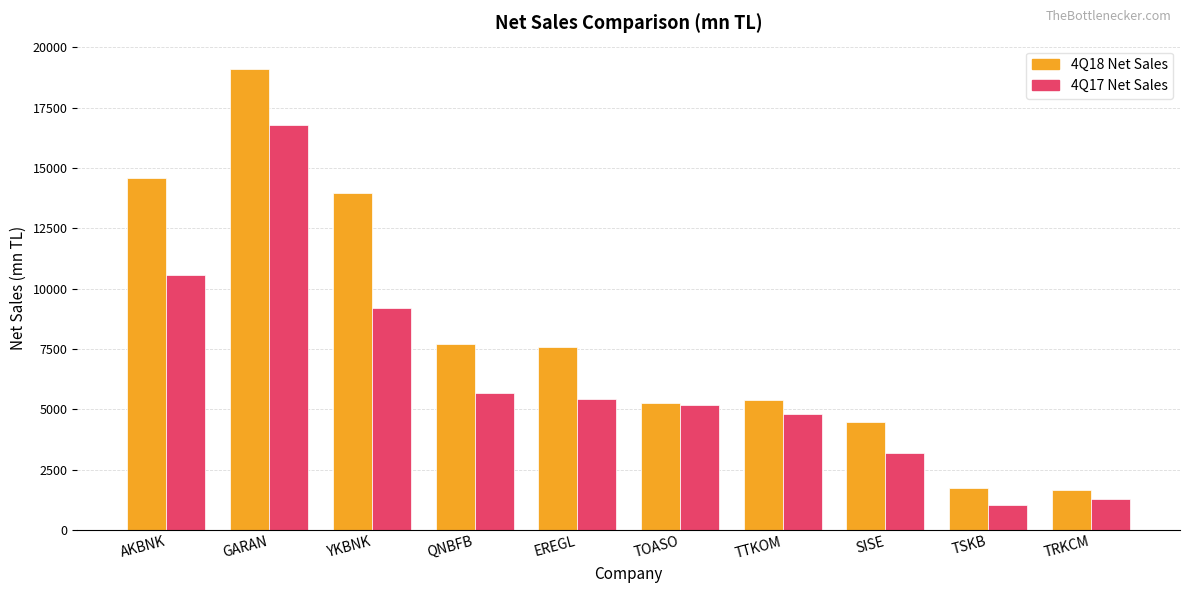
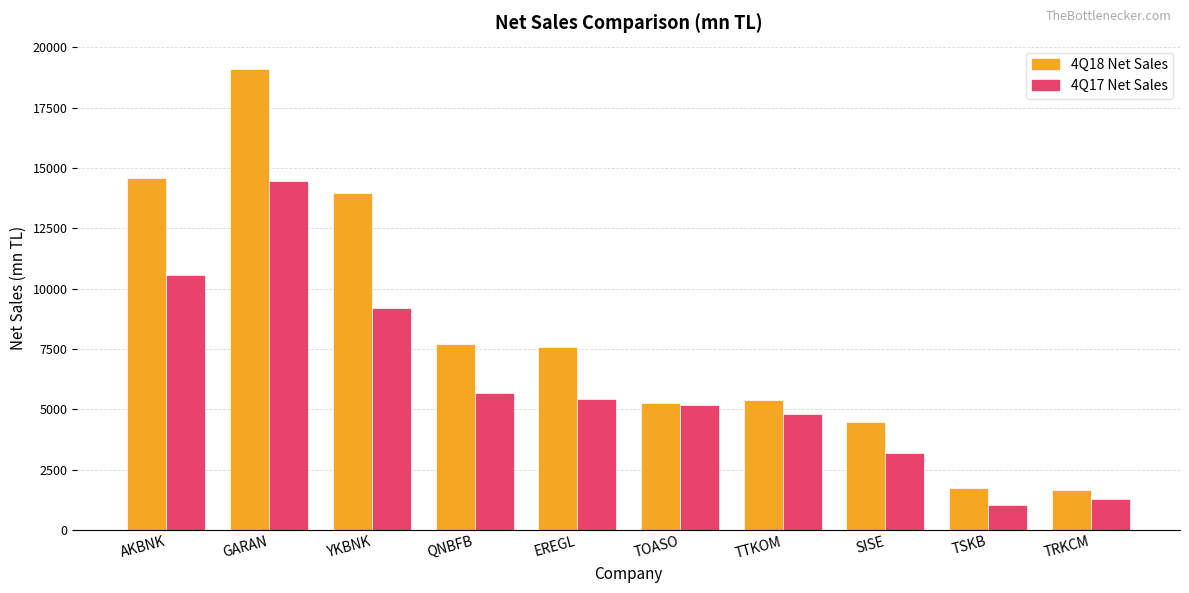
  {
    "4Q18 Net Sales": {
      "AKBNK": 14600,
      "GARAN": 19100,
      "YKBNK": 13900,
      "QNBFB": 7700,
      "EREGL": 7600,
      "TOASO": 5200,
      "TTKOM": 5400,
      "SISE": 4500,
      "TSKB": 1800,
      "TRKCM": 1700
    },
    "4Q17 Net Sales": {
      "AKBNK": 10500,
-     "GARAN": 16800,
+     "GARAN": 14500,
      "YKBNK": 9200,
      "QNBFB": 5700,
      "EREGL": 5400,
      "TOASO": 5200,
      "TTKOM": 4800,
      "SISE": 3200,
      "TSKB": 1000,
      "TRKCM": 1300
    }
  }
